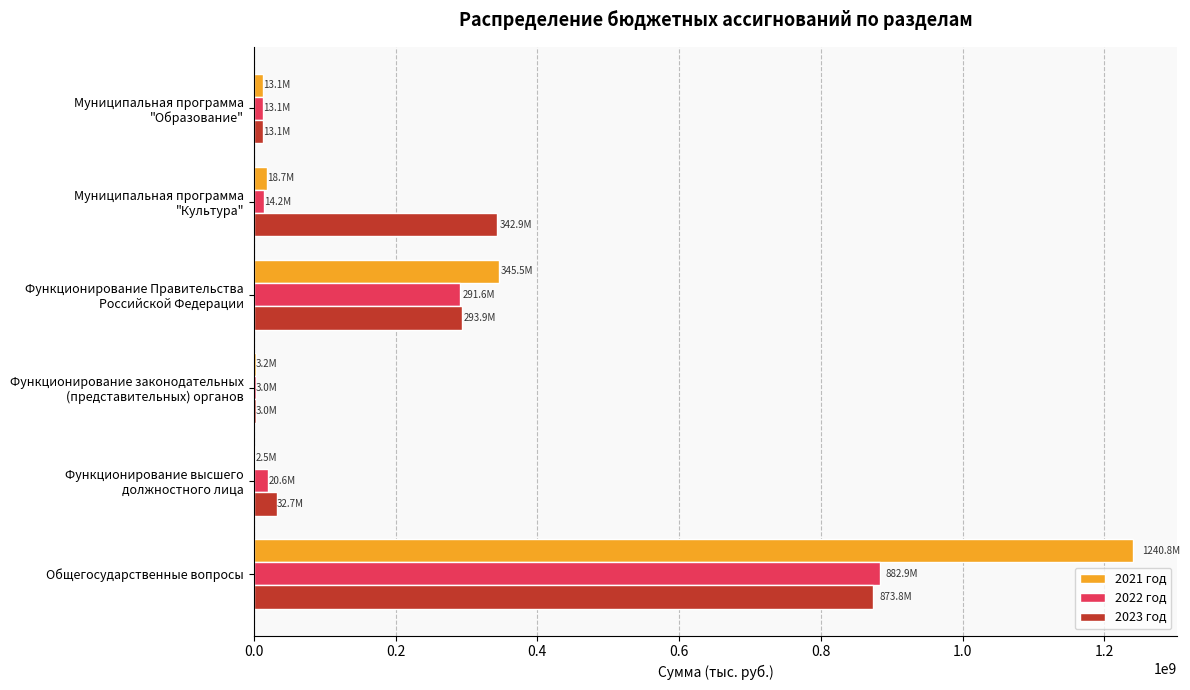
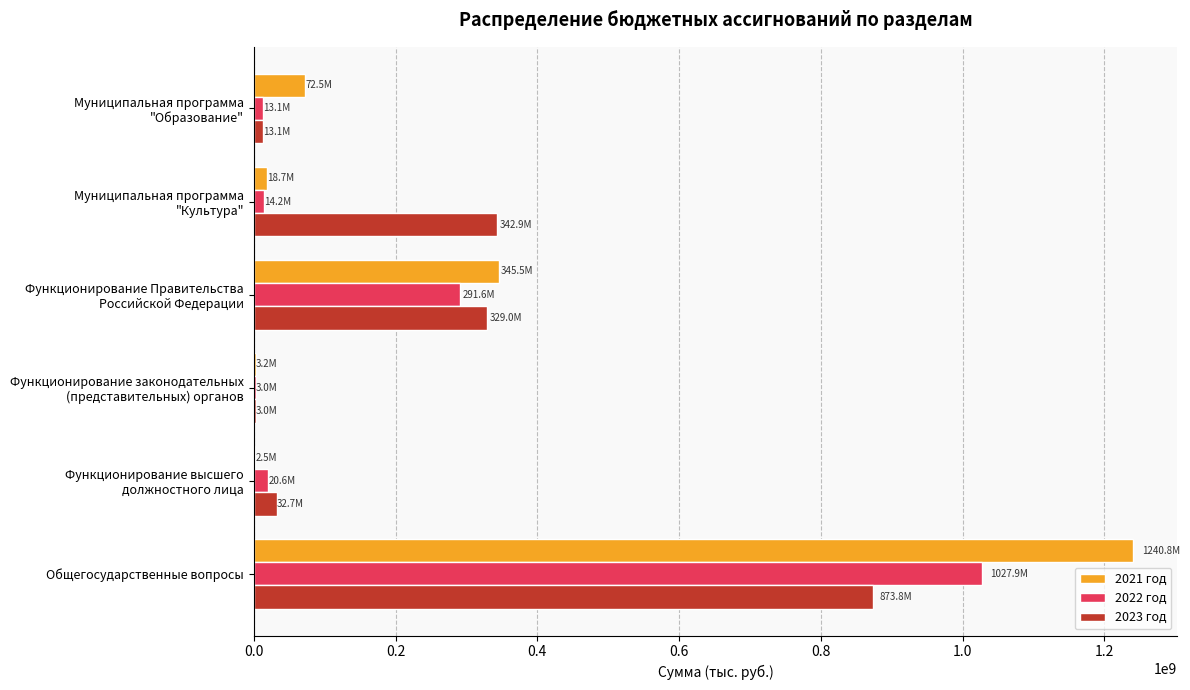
  {
    "2021 год": {
-     "Муниципальная программа \"Образование\"": "13.1M",
+     "Муниципальная программа \"Образование\"": "72.5M",
      "Муниципальная программа \"Культура\"": "18.7M",
      "Функционирование Правительства Российской Федерации": "345.5M",
      "Функционирование законодательных (представительных) органов": "3.2M",
      "Функционирование высшего должностного лица": "2.5M",
      "Общегосударственные вопросы": "1240.8M"
    },
    "2022 год": {
      "Муниципальная программа \"Образование\"": "13.1M",
      "Муниципальная программа \"Культура\"": "14.2M",
      "Функционирование Правительства Российской Федерации": "291.6M",
      "Функционирование законодательных (представительных) органов": "3.0M",
      "Функционирование высшего должностного лица": "20.6M",
-     "Общегосударственные вопросы": "882.9M"
+     "Общегосударственные вопросы": "1027.9M"
    },
    "2023 год": {
      "Муниципальная программа \"Образование\"": "13.1M",
      "Муниципальная программа \"Культура\"": "342.9M",
-     "Функционирование Правительства Российской Федерации": "293.9M",
+     "Функционирование Правительства Российской Федерации": "329.0M",
      "Функционирование законодательных (представительных) органов": "3.0M",
      "Функционирование высшего должностного лица": "32.7M",
      "Общегосударственные вопросы": "873.8M"
    }
  }
